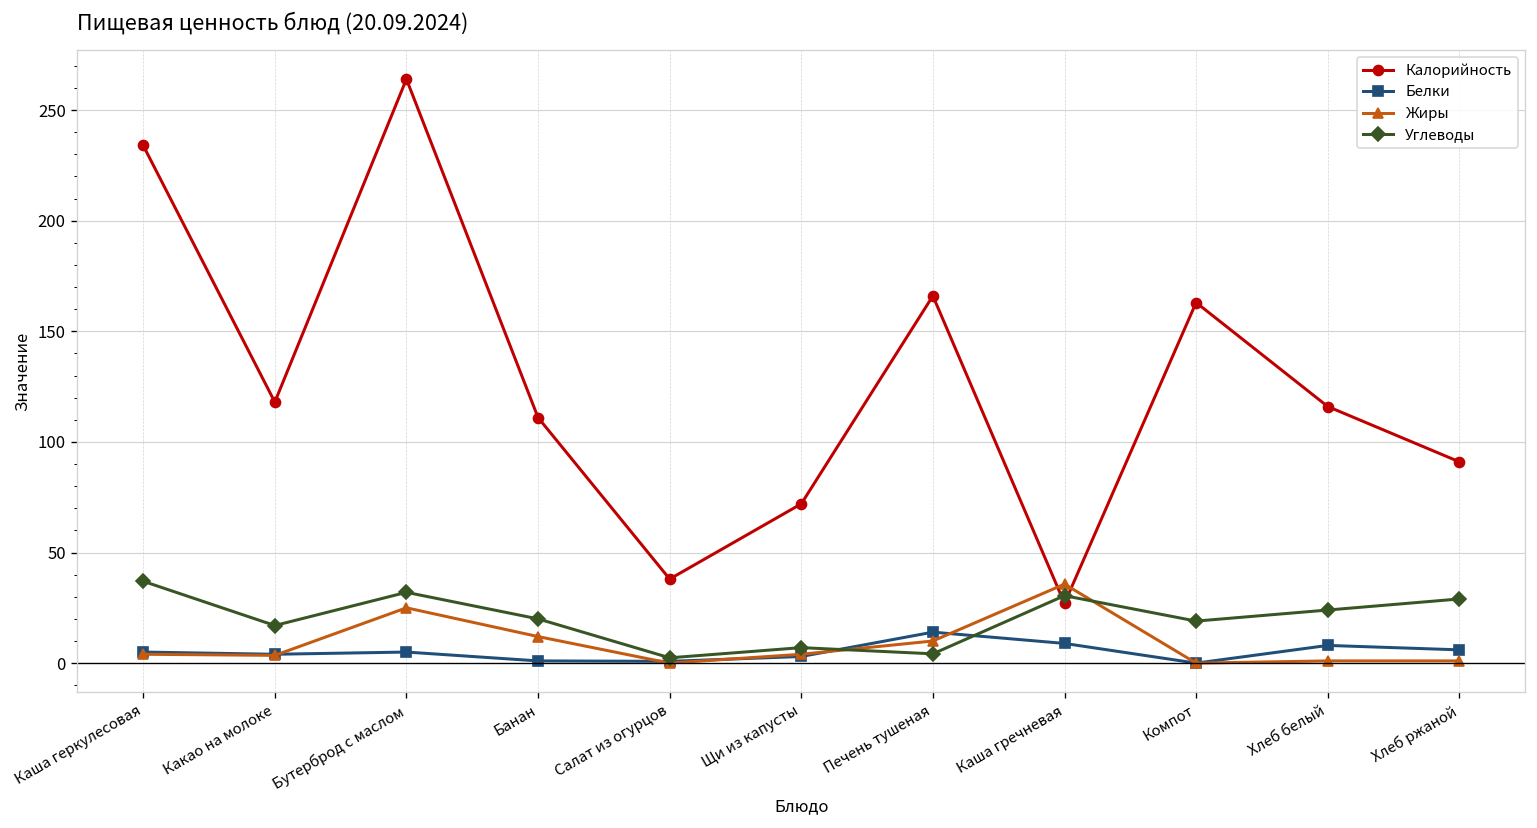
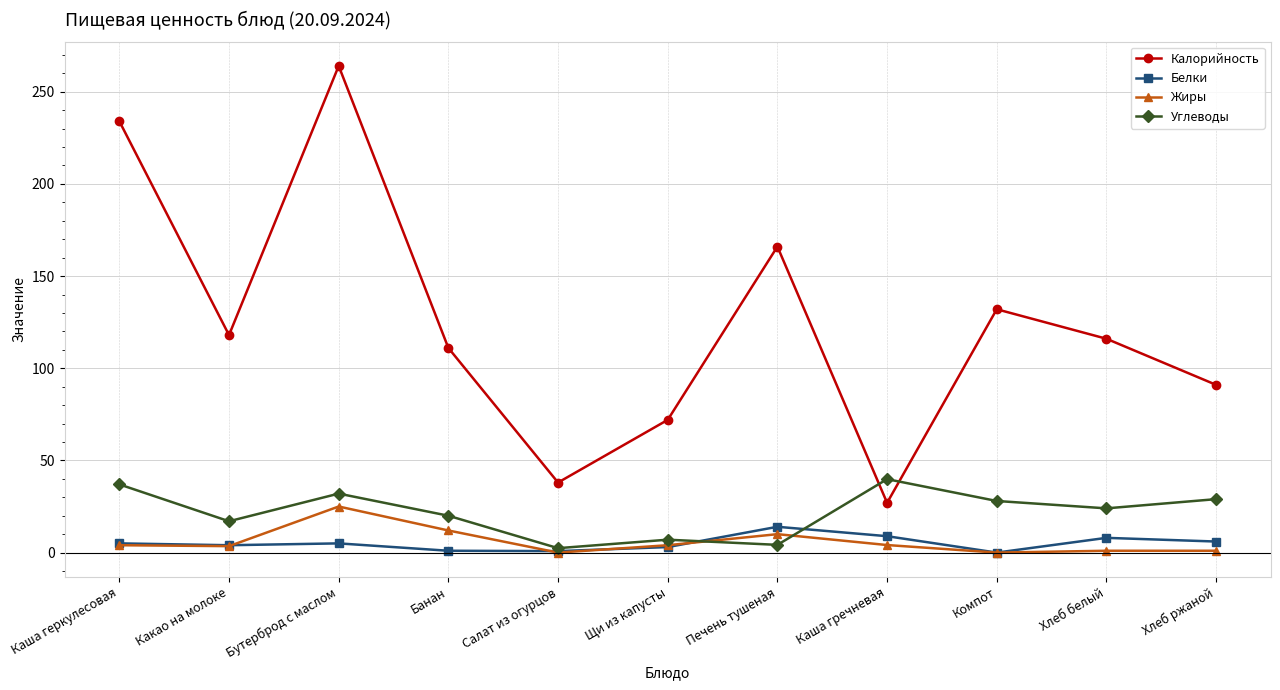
  {
    "Калорийность": {
      "Каша геркулесовая": 234,
      "Какао на молоке": 118,
      "Бутерброд с маслом": 264,
      "Банан": 111,
      "Салат из огурцов": 38,
      "Щи из капусты": 72,
      "Печень тушеная": 166,
      "Каша гречневая": 27,
-     "Компот": 163,
+     "Компот": 132,
      "Хлеб белый": 116,
      "Хлеб ржаной": 91
    },
    "Белки": {
      "Бутерброд с маслом": 5,
      "Банан": 1,
      "Печень тушеная": 14,
      "Каша гречневая": 9,
      "Хлеб белый": 8,
      "Хлеб ржаной": 6
    },
    "Жиры": {
      "Бутерброд с маслом": 25,
      "Банан": 12,
      "Печень тушеная": 10,
-     "Каша гречневая": 36,
+     "Каша гречневая": 4,
      "Хлеб белый": 1,
      "Хлеб ржаной": 1
    },
    "Углеводы": {
      "Каша геркулесовая": 37,
      "Какао на молоке": 17,
      "Бутерброд с маслом": 32,
      "Банан": 20,
      "Салат из огурцов": 2,
      "Щи из капусты": 7,
      "Печень тушеная": 4,
-     "Каша гречневая": 30,
-     "Компот": 19,
+     "Каша гречневая": 40,
+     "Компот": 28,
      "Хлеб белый": 24,
      "Хлеб ржаной": 29
    }
  }
